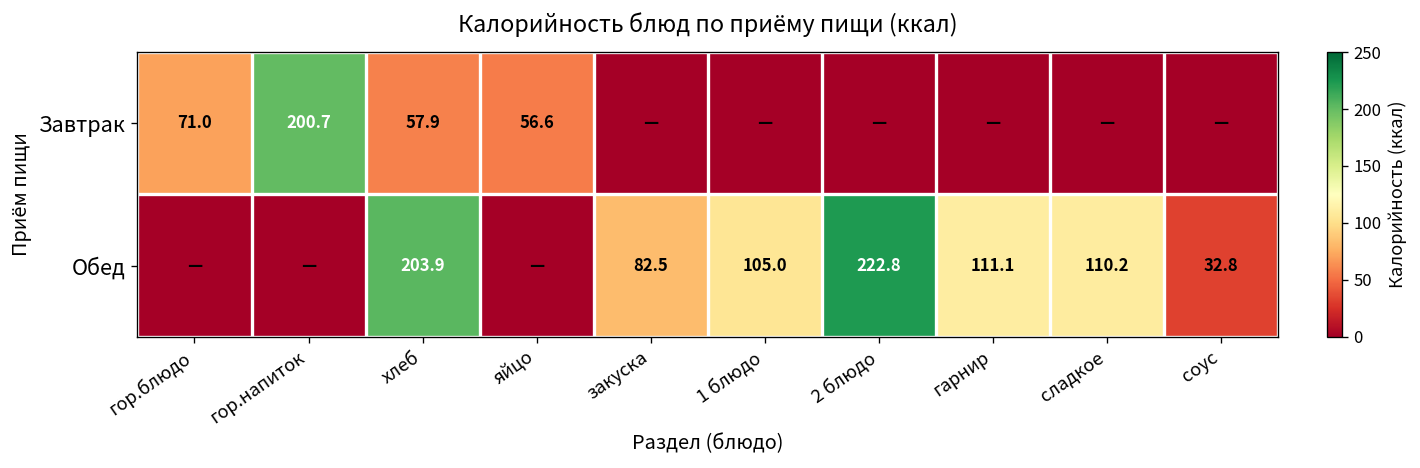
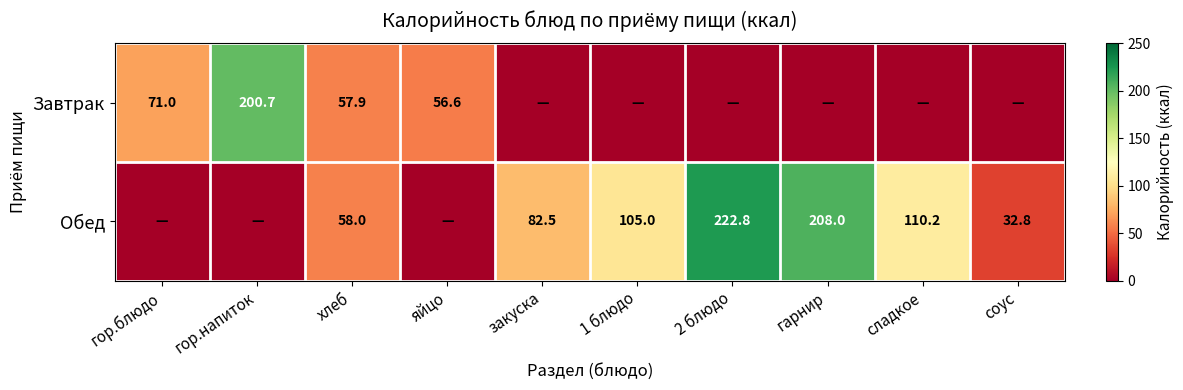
  {
    "Завтрак": {
      "гор.блюдо": 71.0,
      "гор.напиток": 200.7,
      "хлеб": 57.9,
      "яйцо": 56.6
    },
    "Обед": {
-     "хлеб": 203.9,
+     "хлеб": 58.0,
      "закуска": 82.5,
      "1 блюдо": 105.0,
      "2 блюдо": 222.8,
-     "гарнир": 111.1,
+     "гарнир": 208.0,
      "сладкое": 110.2,
      "соус": 32.8
    }
  }
